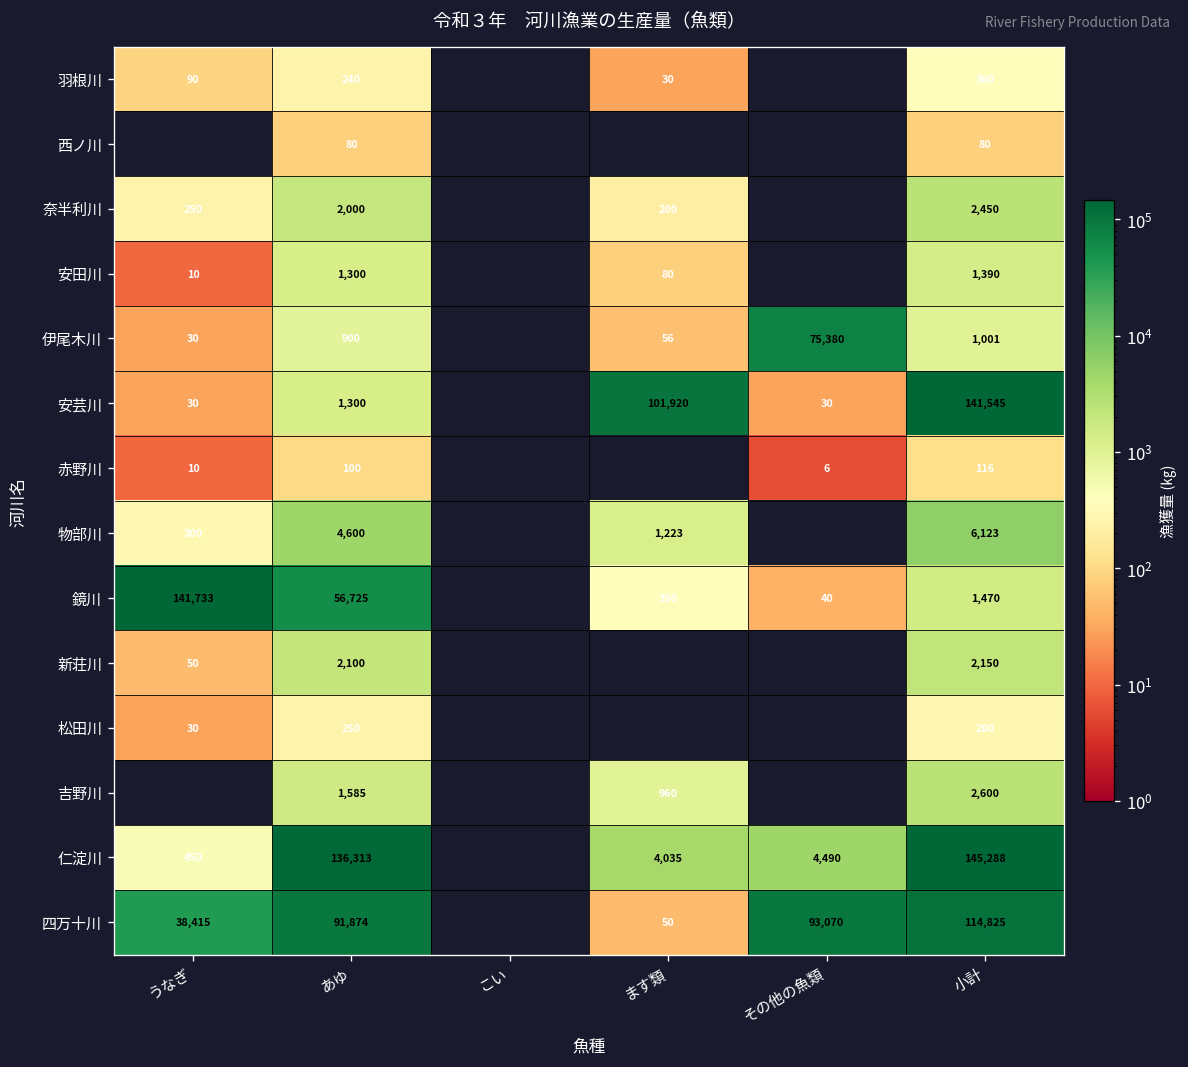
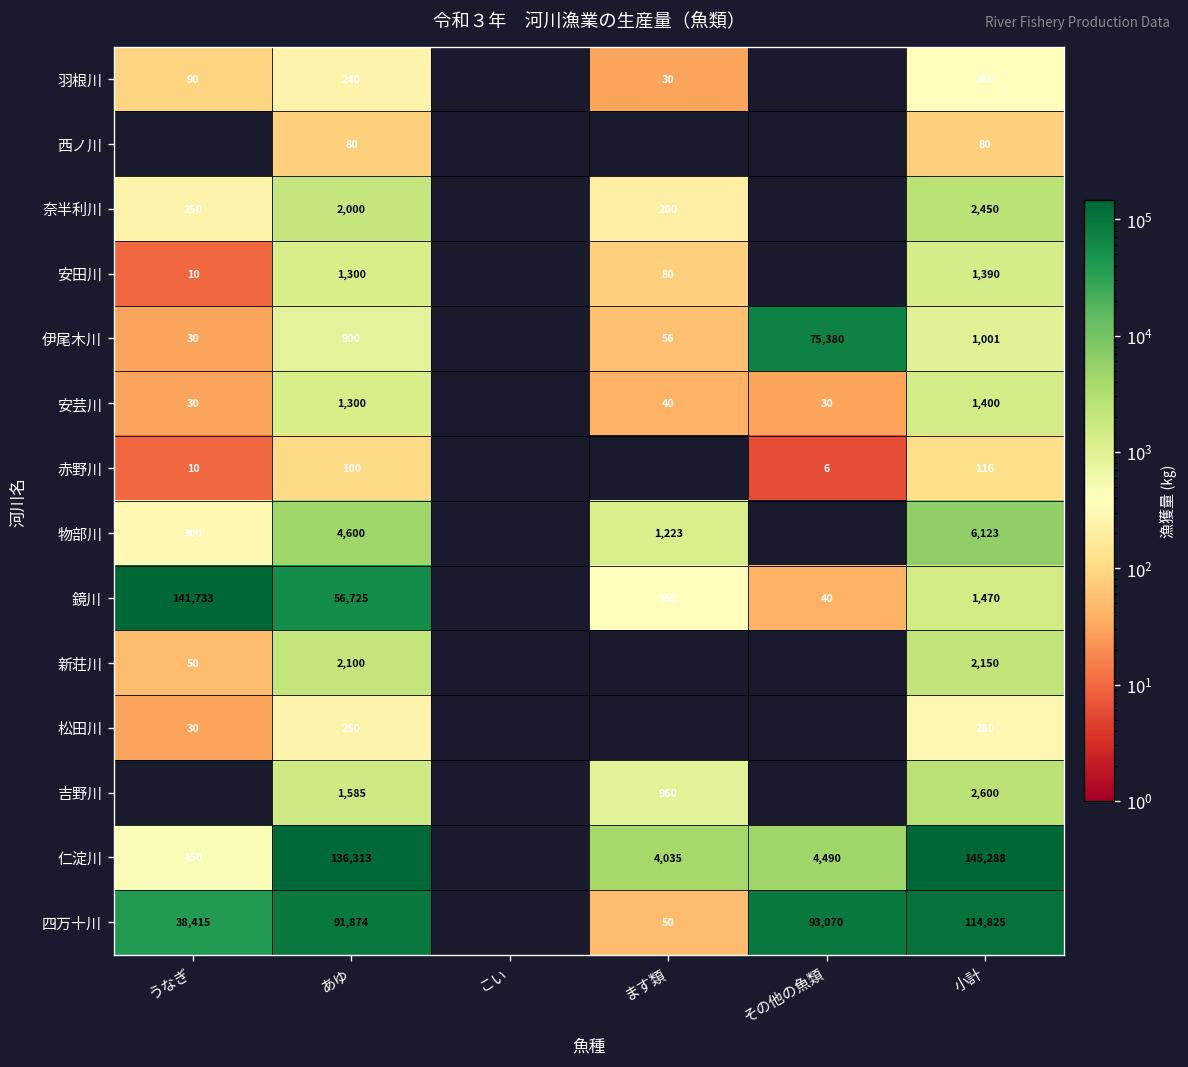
  {
    "羽根川": {
      "うなぎ": "90",
      "あゆ": "240",
      "ます類": "30",
      "小計": "360"
    },
    "西ノ川": {
      "あゆ": "80",
      "小計": "80"
    },
    "奈半利川": {
      "うなぎ": "250",
      "あゆ": "2,000",
      "ます類": "200",
      "小計": "2,450"
    },
    "安田川": {
      "うなぎ": "10",
      "あゆ": "1,300",
      "ます類": "80",
      "小計": "1,390"
    },
    "伊尾木川": {
      "うなぎ": "30",
      "あゆ": "900",
      "ます類": "56",
      "その他の魚類": "75,380",
      "小計": "1,001"
    },
    "安芸川": {
      "うなぎ": "30",
      "あゆ": "1,300",
-     "ます類": "101,920",
+     "ます類": "40",
      "その他の魚類": "30",
-     "小計": "141,545"
+     "小計": "1,400"
    },
    "赤野川": {
      "うなぎ": "10",
      "あゆ": "100",
      "その他の魚類": "6",
      "小計": "116"
    },
    "物部川": {
      "うなぎ": "300",
      "あゆ": "4,600",
      "ます類": "1,223",
      "小計": "6,123"
    },
    "鏡川": {
      "うなぎ": "141,733",
      "あゆ": "56,725",
      "ます類": "350",
      "その他の魚類": "40",
      "小計": "1,470"
    },
    "新荘川": {
      "うなぎ": "50",
      "あゆ": "2,100",
      "小計": "2,150"
    },
    "松田川": {
      "うなぎ": "30",
      "あゆ": "250",
      "小計": "280"
    },
    "吉野川": {
      "あゆ": "1,585",
      "ます類": "960",
      "小計": "2,600"
    },
    "仁淀川": {
      "うなぎ": "450",
      "あゆ": "136,313",
      "ます類": "4,035",
      "その他の魚類": "4,490",
      "小計": "145,288"
    },
    "四万十川": {
      "うなぎ": "38,415",
      "あゆ": "91,874",
      "ます類": "50",
      "その他の魚類": "93,070",
      "小計": "114,825"
    }
  }
